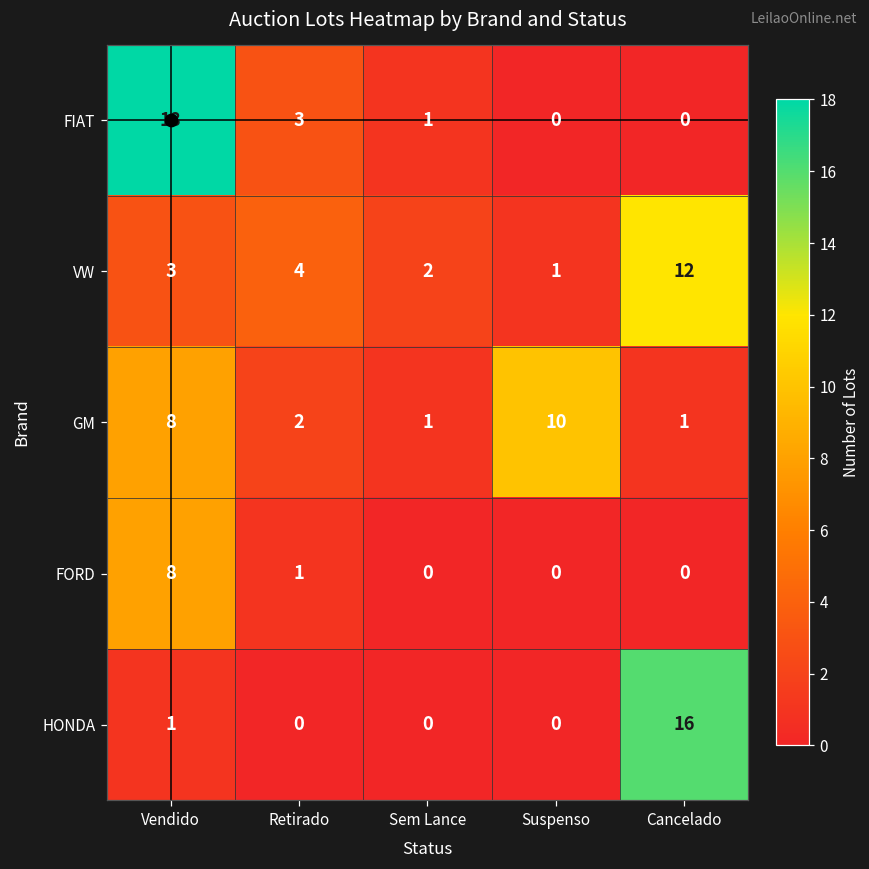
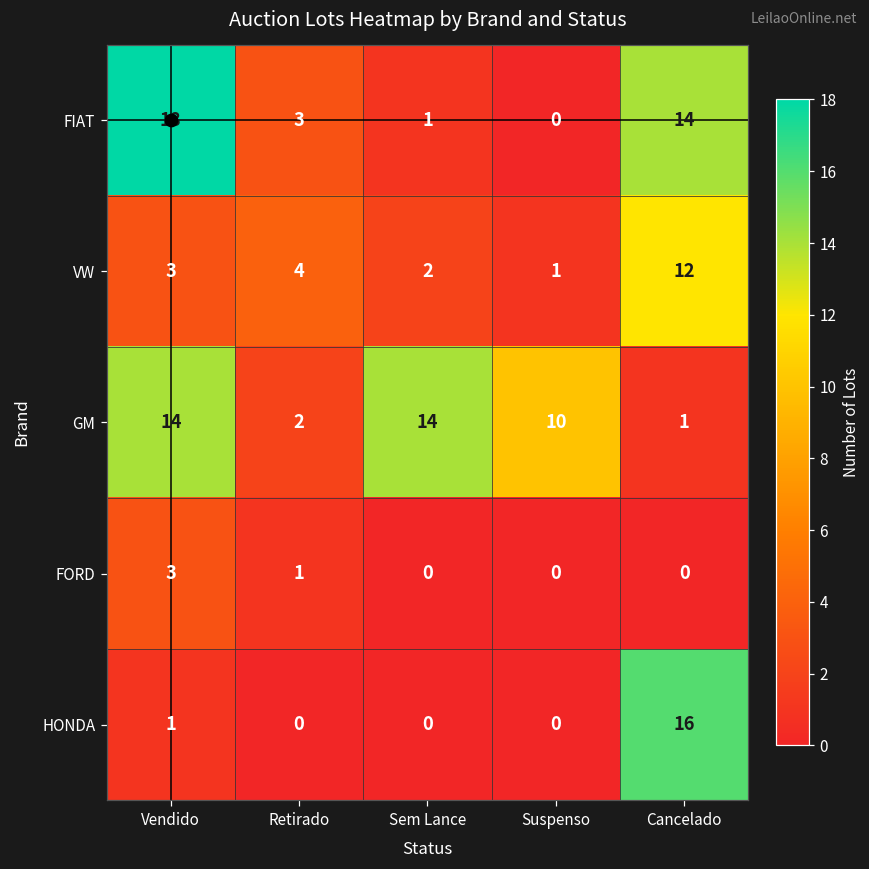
  {
    "FIAT": {
      "Retirado": 3,
      "Sem Lance": 1,
      "Suspenso": 0,
-     "Cancelado": 0
+     "Cancelado": 14
    },
    "VW": {
      "Vendido": 3,
      "Retirado": 4,
      "Sem Lance": 2,
      "Suspenso": 1,
      "Cancelado": 12
    },
    "GM": {
-     "Vendido": 8,
+     "Vendido": 14,
      "Retirado": 2,
-     "Sem Lance": 1,
+     "Sem Lance": 14,
      "Suspenso": 10,
      "Cancelado": 1
    },
    "FORD": {
-     "Vendido": 8,
+     "Vendido": 3,
      "Retirado": 1,
      "Sem Lance": 0,
      "Suspenso": 0,
      "Cancelado": 0
    },
    "HONDA": {
      "Vendido": 1,
      "Retirado": 0,
      "Sem Lance": 0,
      "Suspenso": 0,
      "Cancelado": 16
    }
  }
